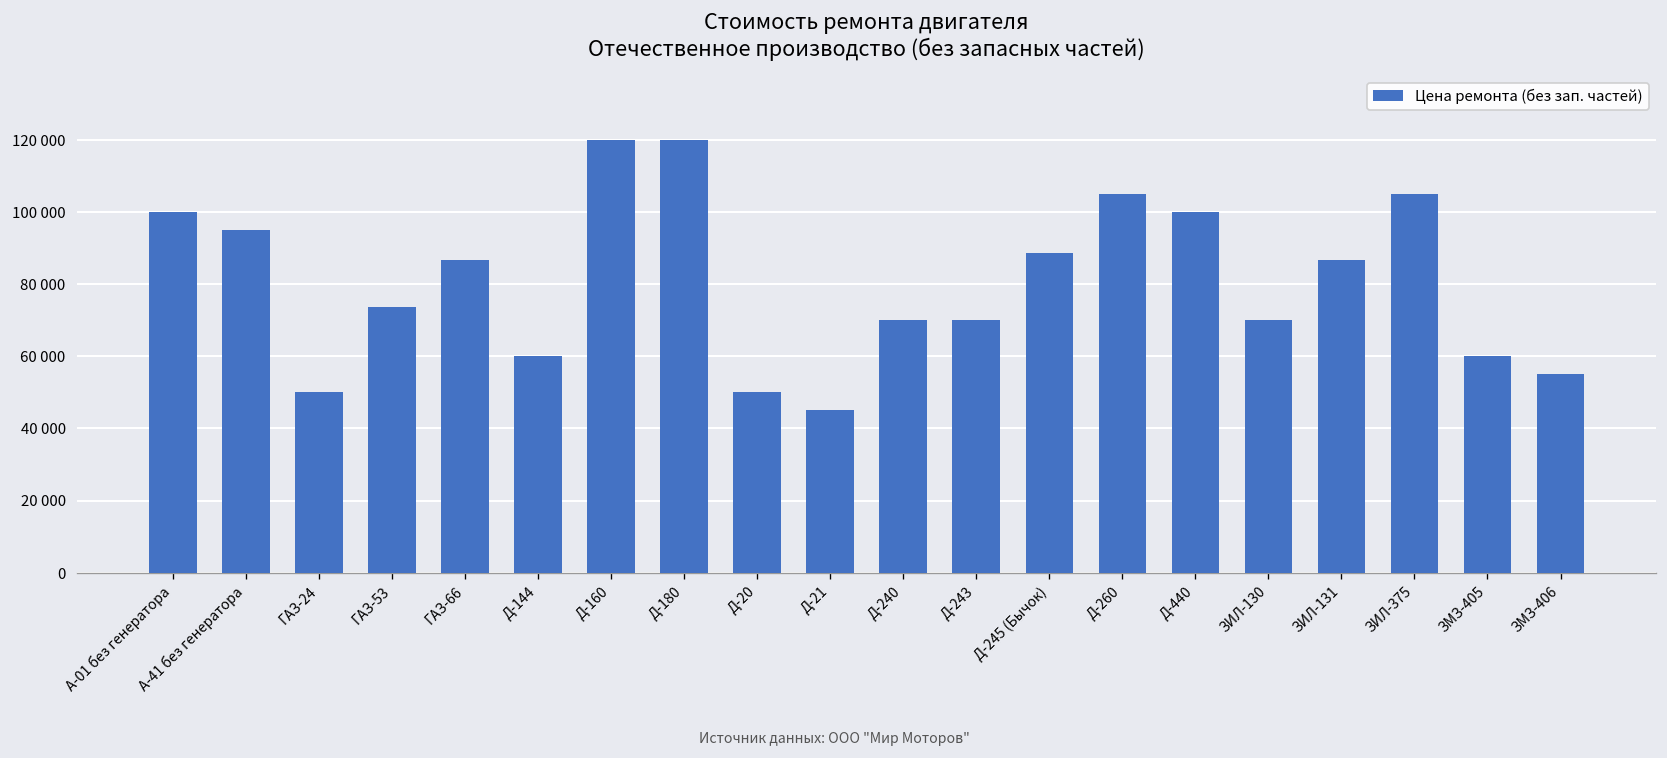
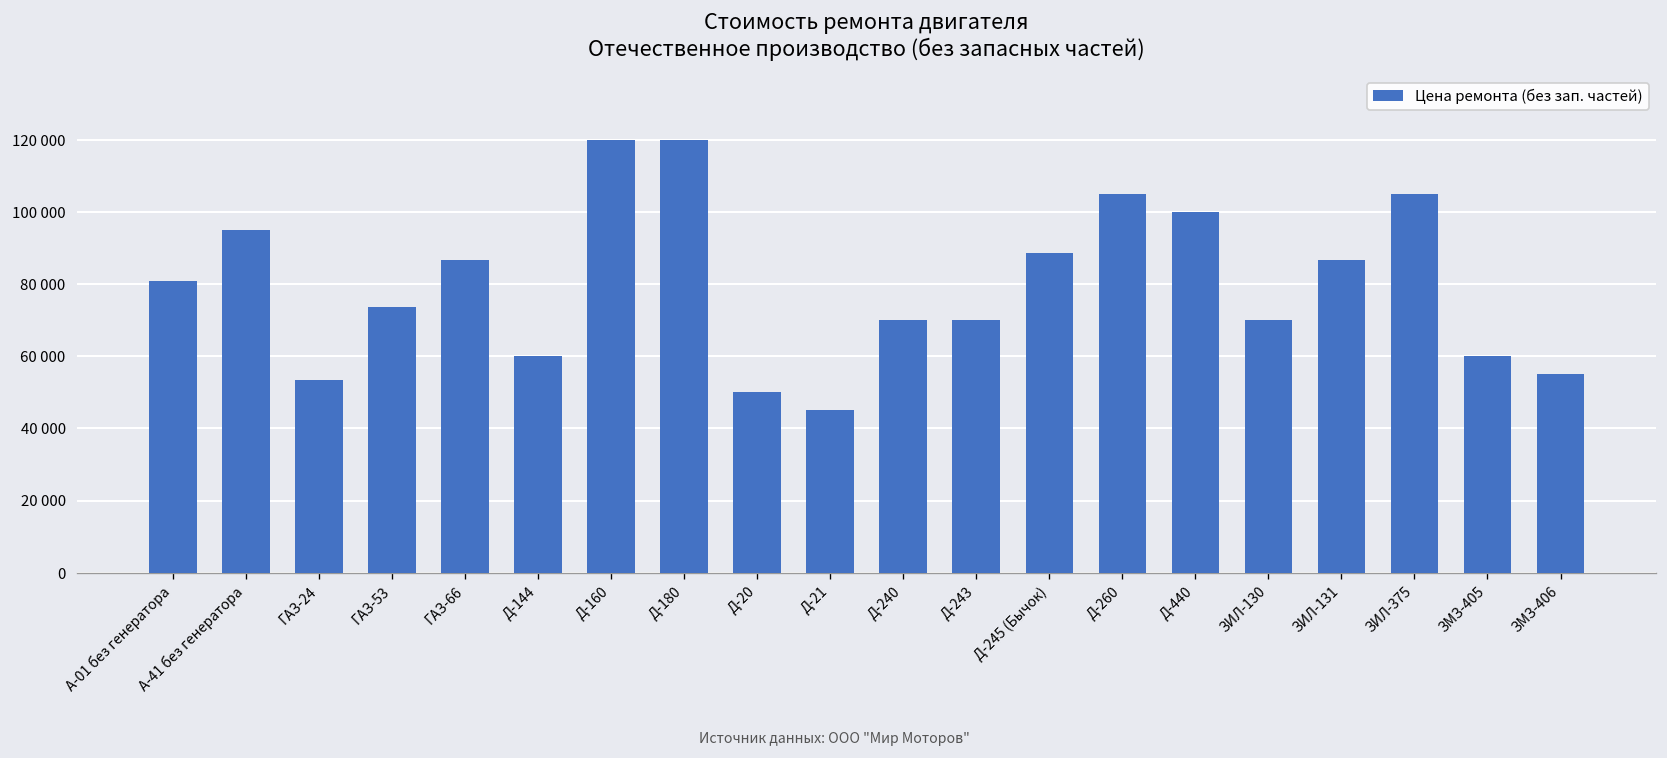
  {
-   "А-01 без генератора": 100000,
+   "А-01 без генератора": 81000,
    "А-41 без генератора": 95000,
-   "ГАЗ-24": 50000,
+   "ГАЗ-24": 54000,
    "ГАЗ-53": 74000,
    "ГАЗ-66": 87000,
    "Д-144": 60000,
    "Д-160": 120000,
    "Д-180": 120000,
    "Д-20": 50000,
    "Д-21": 45000,
    "Д-240": 70000,
    "Д-243": 70000,
    "Д-245 (Бычок)": 89000,
    "Д-260": 105000,
    "Д-440": 100000,
    "ЗИЛ-130": 70000,
    "ЗИЛ-131": 87000,
    "ЗИЛ-375": 105000,
    "ЗМЗ-405": 60000,
    "ЗМЗ-406": 55000
  }
